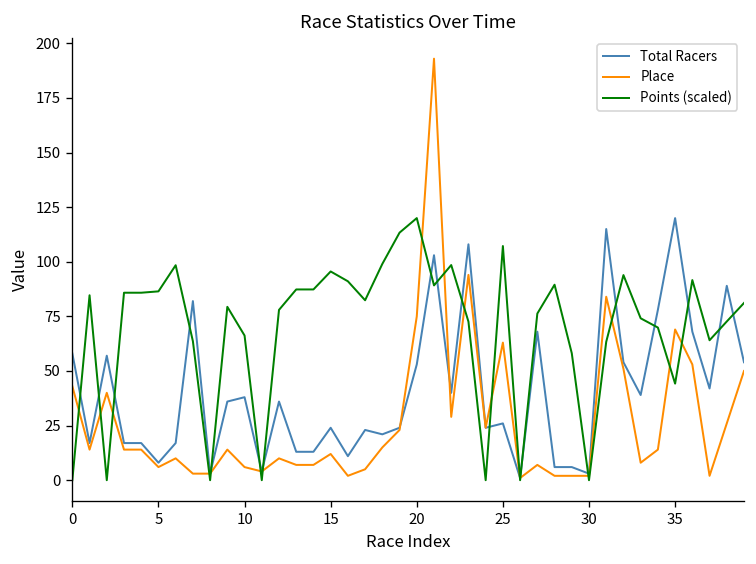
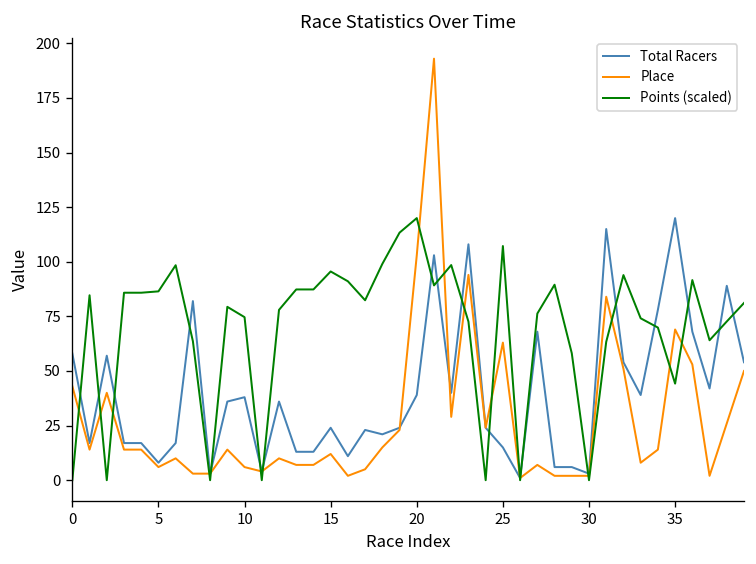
  {
    "Total Racers": {
      "0": 58,
      "5": 8,
      "10": 38,
      "15": 24,
-     "20": 53,
-     "25": 26,
+     "20": 39,
+     "25": 15,
      "35": 120
    },
    "Place": {
      "0": 43,
      "5": 6,
      "10": 6,
      "15": 12,
-     "20": 75,
+     "20": 103,
      "25": 63,
      "35": 69
    },
    "Points (scaled)": {
      "0": 0,
      "5": 86,
-     "10": 66,
+     "10": 75,
      "15": 96,
      "20": 120,
      "25": 107,
      "30": 0,
      "35": 44
    }
  }
